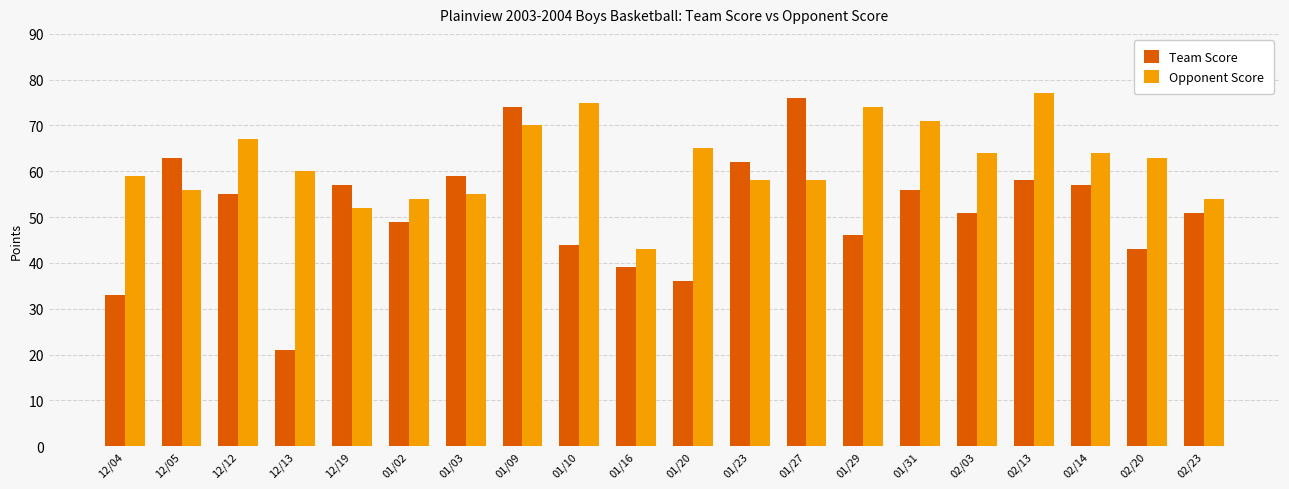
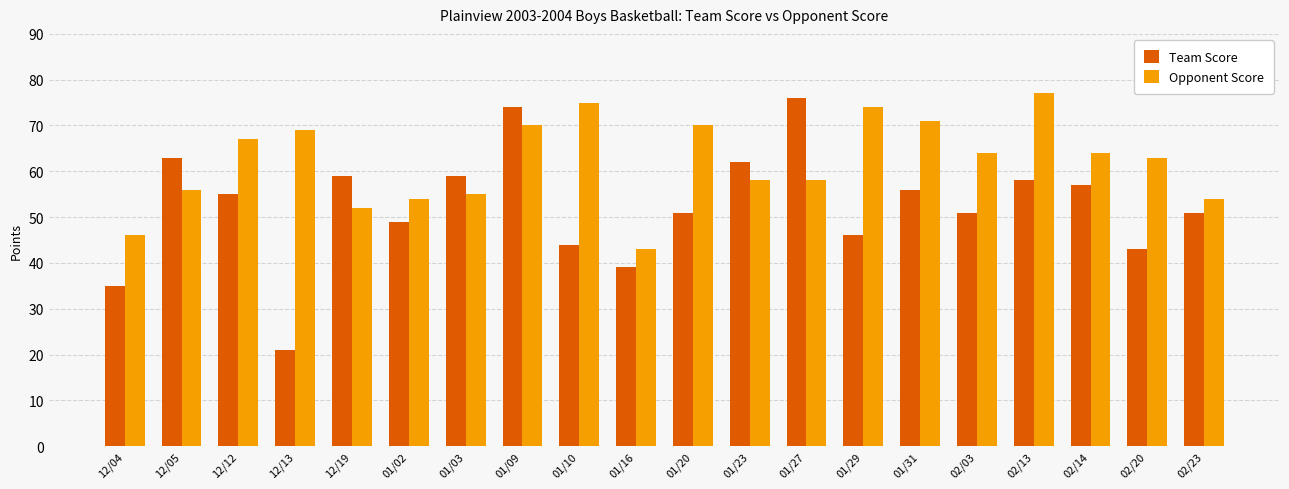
  {
    "Team Score": {
-     "12/04": 33,
+     "12/04": 35,
      "12/05": 63,
      "12/12": 55,
      "12/13": 21,
-     "12/19": 57,
+     "12/19": 59,
      "01/02": 49,
      "01/03": 59,
      "01/09": 74,
      "01/10": 44,
      "01/16": 39,
-     "01/20": 36,
+     "01/20": 51,
      "01/23": 62,
      "01/27": 76,
      "01/29": 46,
      "01/31": 56,
      "02/03": 51,
      "02/13": 58,
      "02/14": 57,
      "02/20": 43,
      "02/23": 51
    },
    "Opponent Score": {
-     "12/04": 59,
+     "12/04": 46,
      "12/05": 56,
      "12/12": 67,
-     "12/13": 60,
+     "12/13": 69,
      "12/19": 52,
      "01/02": 54,
      "01/03": 55,
      "01/09": 70,
      "01/10": 75,
      "01/16": 43,
-     "01/20": 65,
+     "01/20": 70,
      "01/23": 58,
      "01/27": 58,
      "01/29": 74,
      "01/31": 71,
      "02/03": 64,
      "02/13": 77,
      "02/14": 64,
      "02/20": 63,
      "02/23": 54
    }
  }
